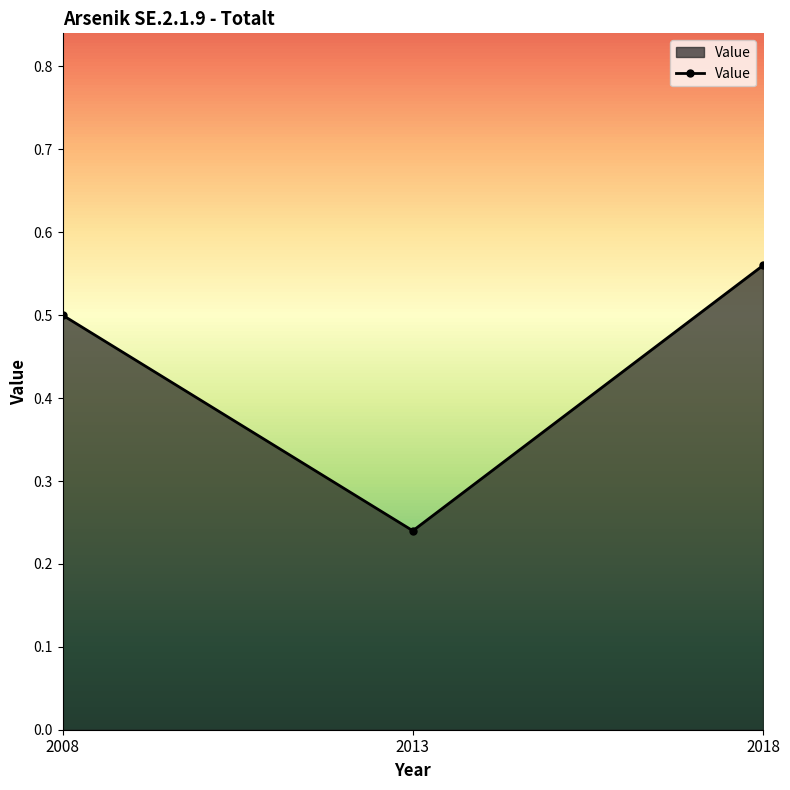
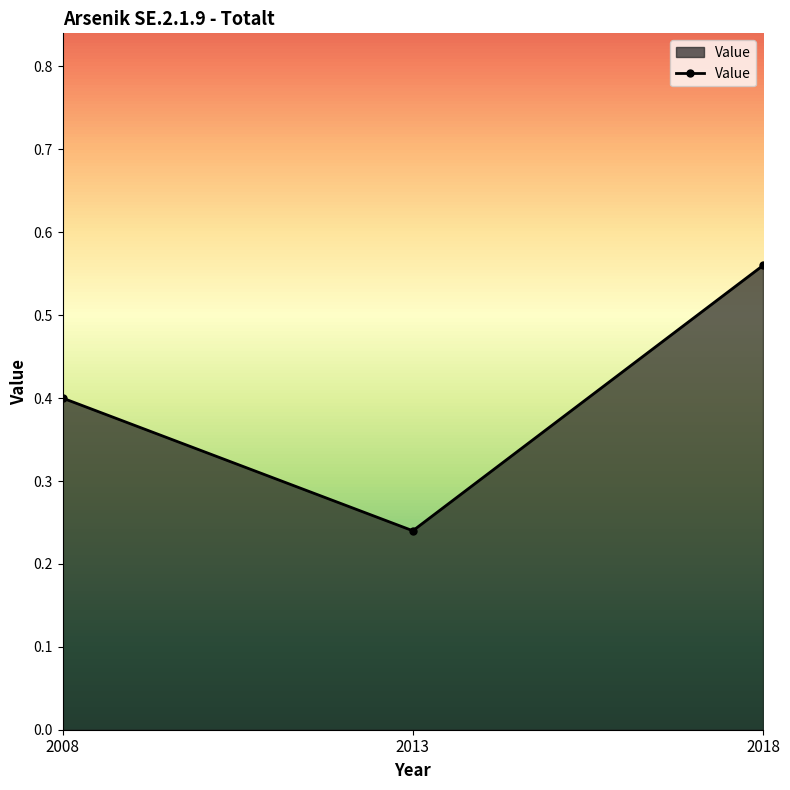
  {
-   "2008": 0.5,
+   "2008": 0.4,
    "2013": 0.24,
    "2018": 0.56
  }
